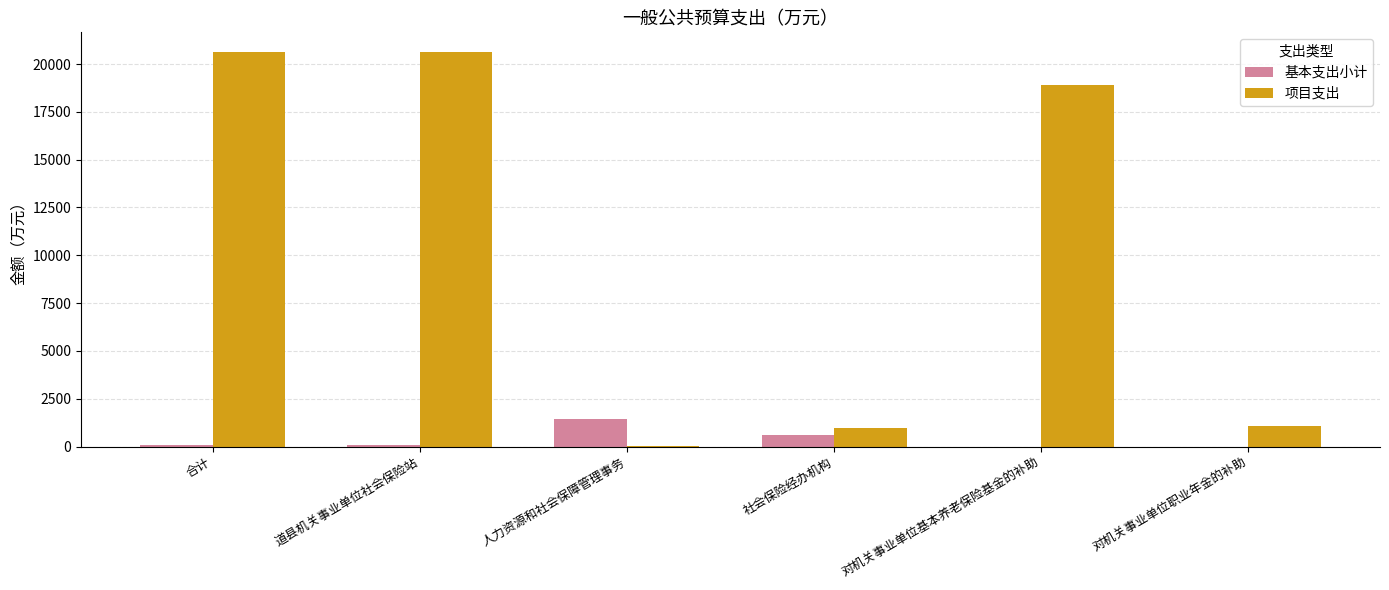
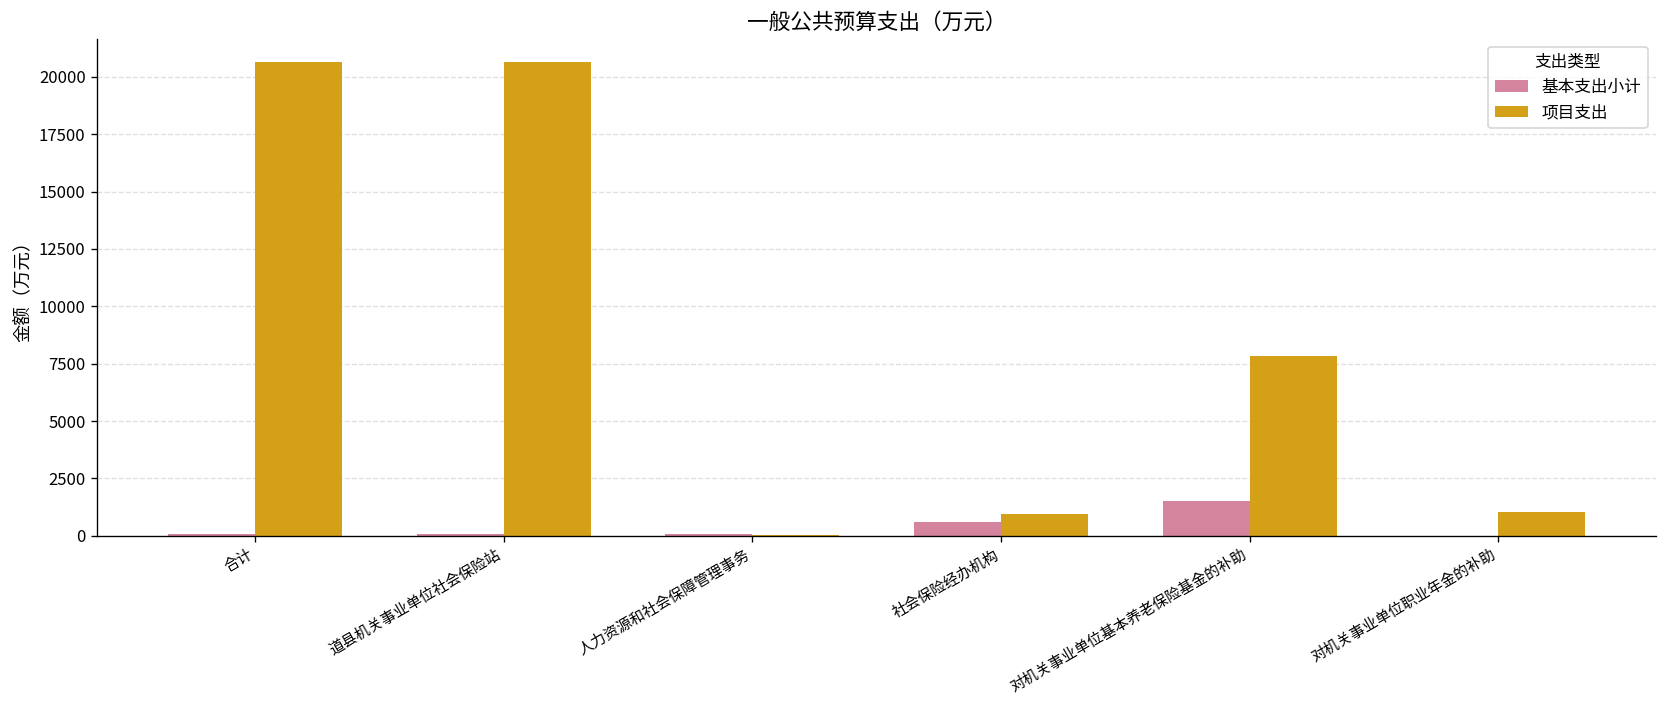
  {
    "基本支出小计": {
-     "人力资源和社会保障管理事务": 1500,
+     "人力资源和社会保障管理事务": 100,
      "社会保险经办机构": 600,
-     "对机关事业单位基本养老保险基金的补助": 0,
+     "对机关事业单位基本养老保险基金的补助": 1500,
      "对机关事业单位职业年金的补助": 0
    },
    "项目支出": {
      "合计": 20600,
      "道县机关事业单位社会保险站": 20600,
      "社会保险经办机构": 900,
-     "对机关事业单位基本养老保险基金的补助": 18900,
+     "对机关事业单位基本养老保险基金的补助": 7800,
      "对机关事业单位职业年金的补助": 1100
    }
  }
